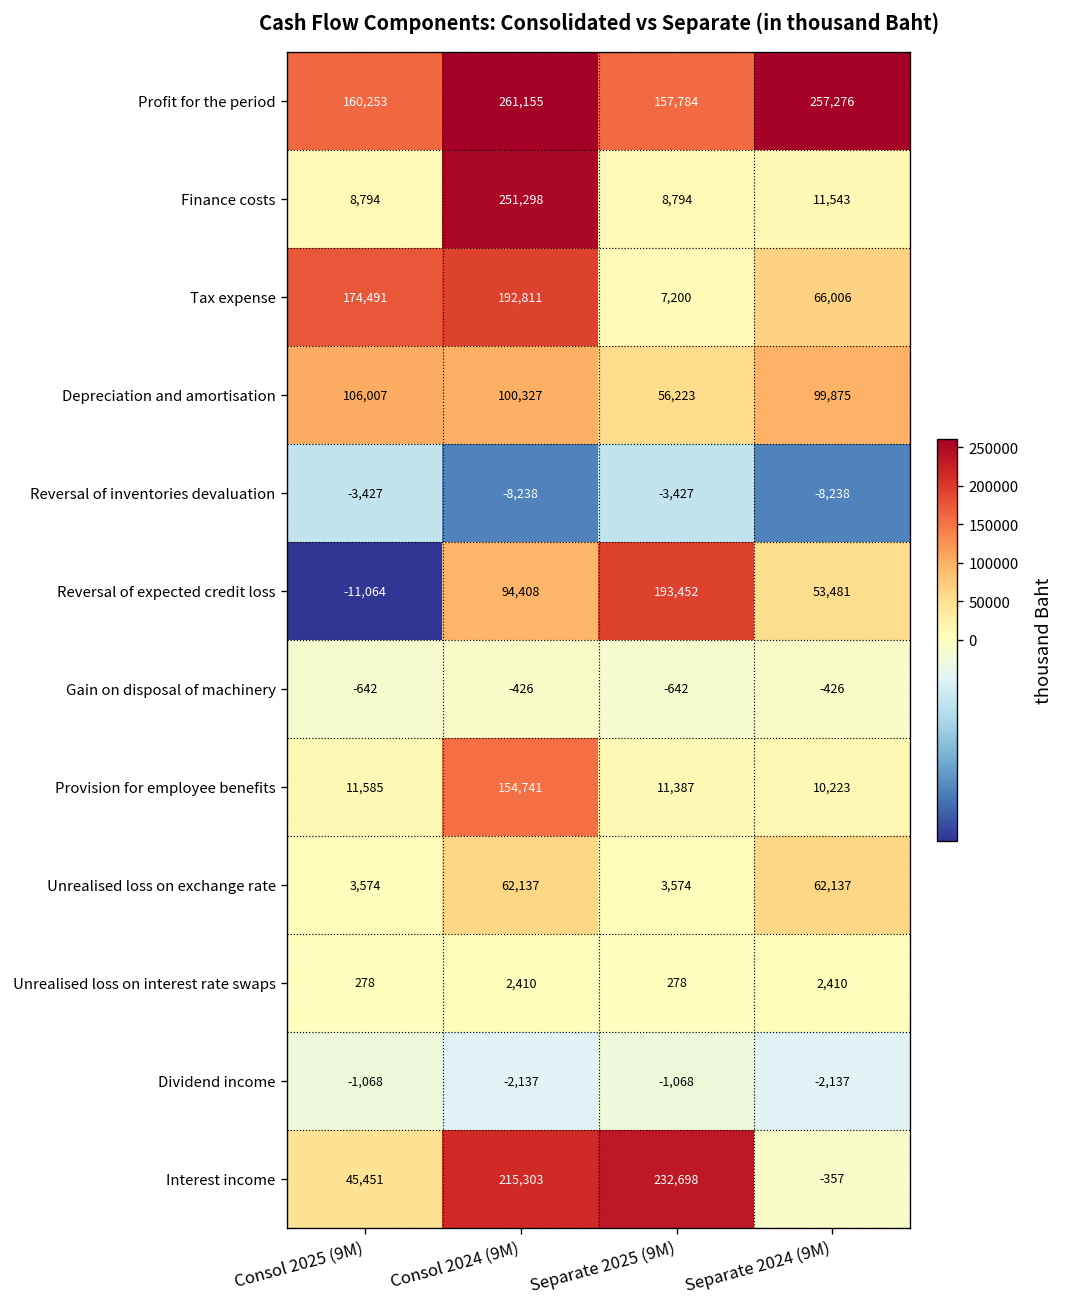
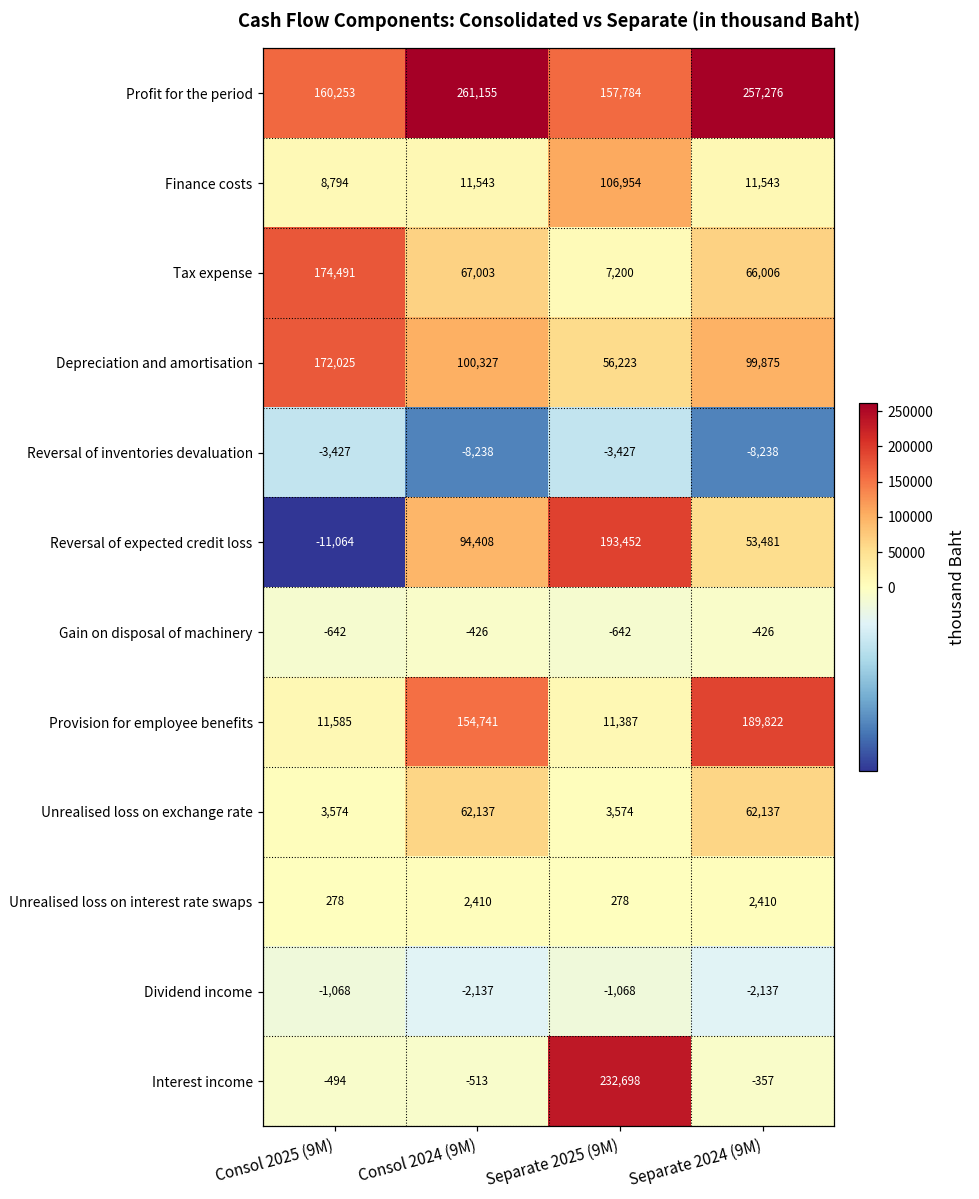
  {
    "Profit for the period": {
      "Consol 2025 (9M)": "160,253",
      "Consol 2024 (9M)": "261,155",
      "Separate 2025 (9M)": "157,784",
      "Separate 2024 (9M)": "257,276"
    },
    "Finance costs": {
      "Consol 2025 (9M)": "8,794",
-     "Consol 2024 (9M)": "251,298",
-     "Separate 2025 (9M)": "8,794",
+     "Consol 2024 (9M)": "11,543",
+     "Separate 2025 (9M)": "106,954",
      "Separate 2024 (9M)": "11,543"
    },
    "Tax expense": {
      "Consol 2025 (9M)": "174,491",
-     "Consol 2024 (9M)": "192,811",
+     "Consol 2024 (9M)": "67,003",
      "Separate 2025 (9M)": "7,200",
      "Separate 2024 (9M)": "66,006"
    },
    "Depreciation and amortisation": {
-     "Consol 2025 (9M)": "106,007",
+     "Consol 2025 (9M)": "172,025",
      "Consol 2024 (9M)": "100,327",
      "Separate 2025 (9M)": "56,223",
      "Separate 2024 (9M)": "99,875"
    },
    "Reversal of inventories devaluation": {
      "Consol 2025 (9M)": "-3,427",
      "Consol 2024 (9M)": "-8,238",
      "Separate 2025 (9M)": "-3,427",
      "Separate 2024 (9M)": "-8,238"
    },
    "Reversal of expected credit loss": {
      "Consol 2025 (9M)": "-11,064",
      "Consol 2024 (9M)": "94,408",
      "Separate 2025 (9M)": "193,452",
      "Separate 2024 (9M)": "53,481"
    },
    "Gain on disposal of machinery": {
      "Consol 2025 (9M)": "-642",
      "Consol 2024 (9M)": "-426",
      "Separate 2025 (9M)": "-642",
      "Separate 2024 (9M)": "-426"
    },
    "Provision for employee benefits": {
      "Consol 2025 (9M)": "11,585",
      "Consol 2024 (9M)": "154,741",
      "Separate 2025 (9M)": "11,387",
-     "Separate 2024 (9M)": "10,223"
+     "Separate 2024 (9M)": "189,822"
    },
    "Unrealised loss on exchange rate": {
      "Consol 2025 (9M)": "3,574",
      "Consol 2024 (9M)": "62,137",
      "Separate 2025 (9M)": "3,574",
      "Separate 2024 (9M)": "62,137"
    },
    "Unrealised loss on interest rate swaps": {
      "Consol 2025 (9M)": "278",
      "Consol 2024 (9M)": "2,410",
      "Separate 2025 (9M)": "278",
      "Separate 2024 (9M)": "2,410"
    },
    "Dividend income": {
      "Consol 2025 (9M)": "-1,068",
      "Consol 2024 (9M)": "-2,137",
      "Separate 2025 (9M)": "-1,068",
      "Separate 2024 (9M)": "-2,137"
    },
    "Interest income": {
-     "Consol 2025 (9M)": "45,451",
-     "Consol 2024 (9M)": "215,303",
+     "Consol 2025 (9M)": "-494",
+     "Consol 2024 (9M)": "-513",
      "Separate 2025 (9M)": "232,698",
      "Separate 2024 (9M)": "-357"
    }
  }
